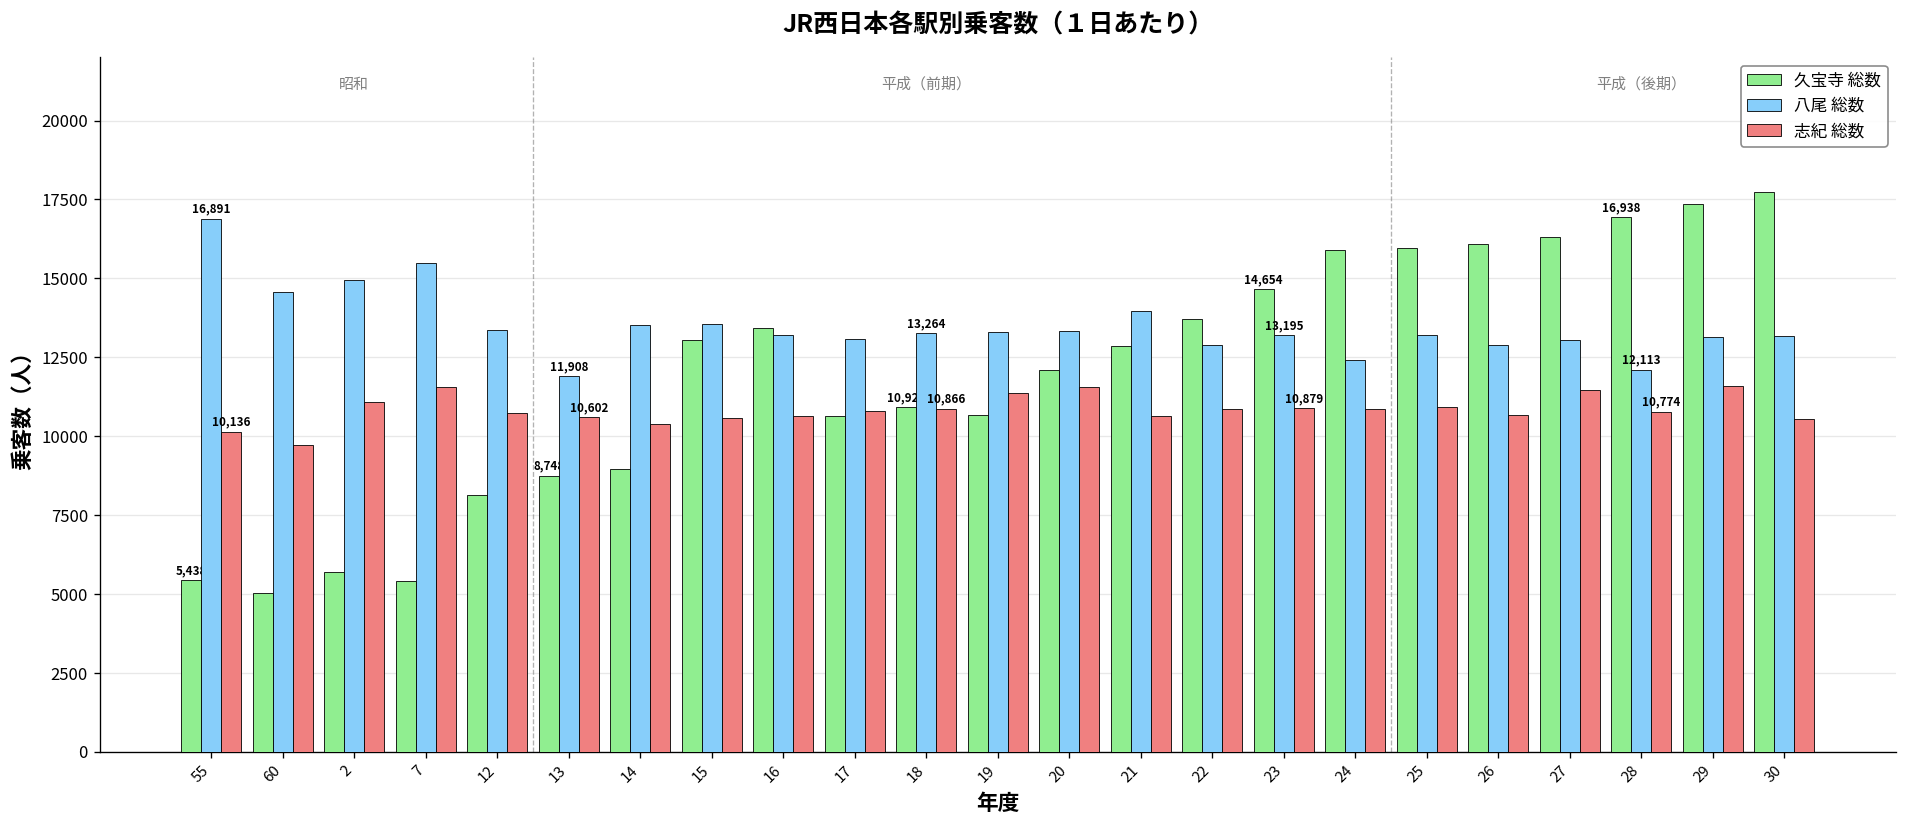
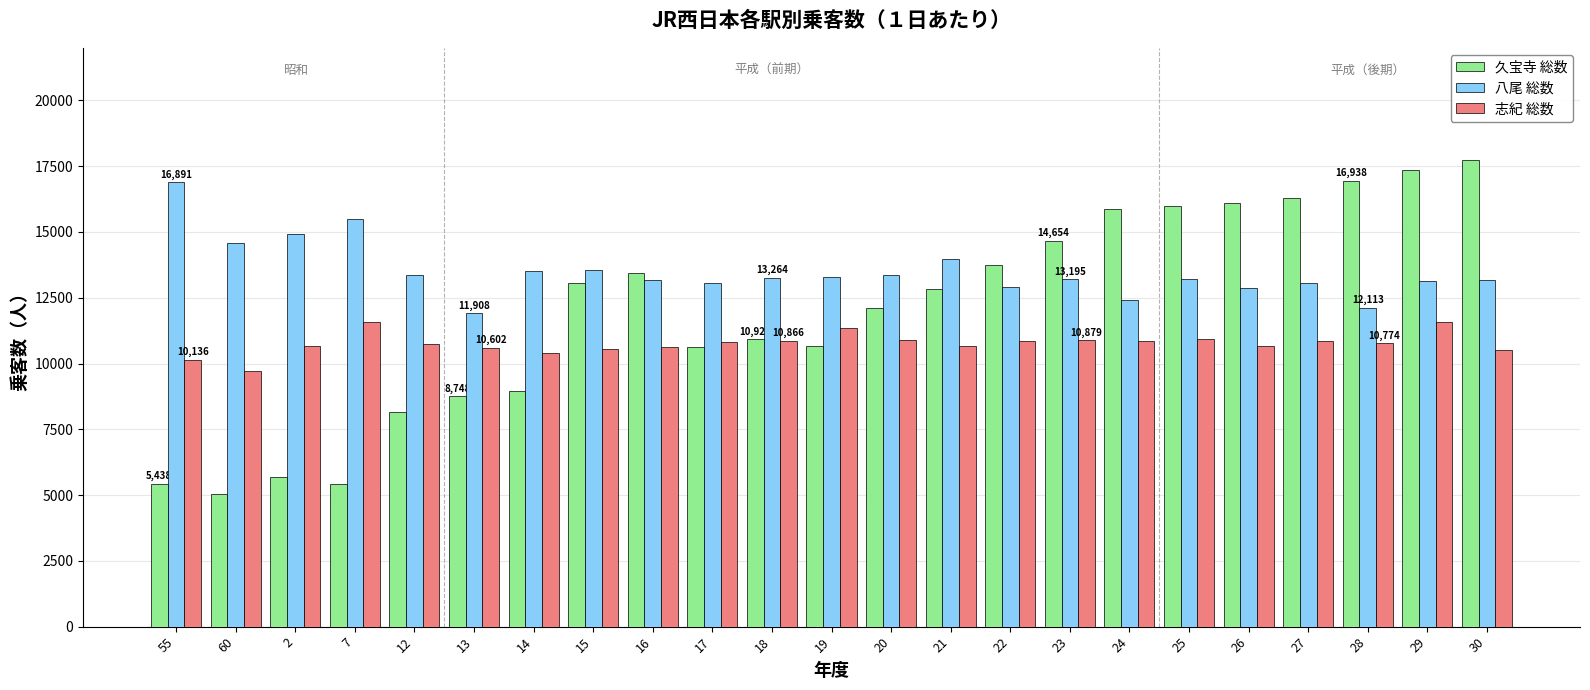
  {
    "久宝寺 総数": {
      "55": "5,438",
      "13": "8,748",
      "18": "10,925",
      "23": "14,654",
      "28": "16,938"
    },
    "八尾 総数": {
      "55": "16,891",
      "13": "11,908",
      "18": "13,264",
      "23": "13,195",
      "28": "12,113"
    },
    "志紀 総数": {
      "60": "9700",
-     "2": "11100",
+     "2": "10600",
      "7": "11600",
      "12": "10700",
      "14": "10400",
      "15": "10600",
      "16": "10600",
      "17": "10800",
      "19": "11400",
-     "20": "11600",
+     "20": "10900",
      "21": "10700",
      "22": "10800",
      "24": "10900",
      "25": "10900",
      "26": "10700",
-     "27": "11500",
+     "27": "10900",
      "29": "11600",
      "30": "10500"
    }
  }
